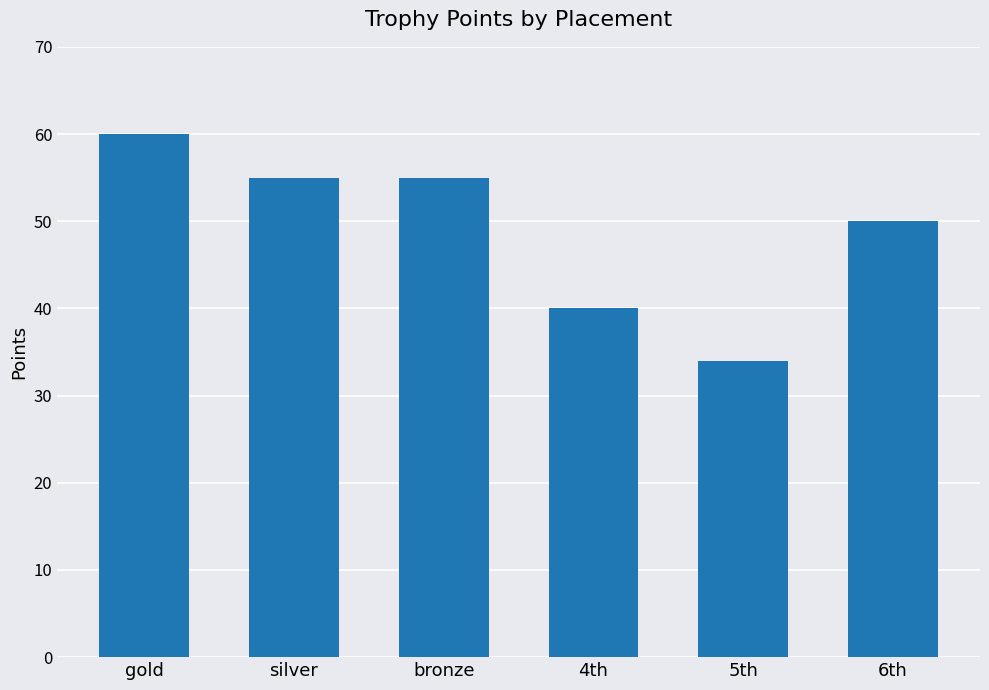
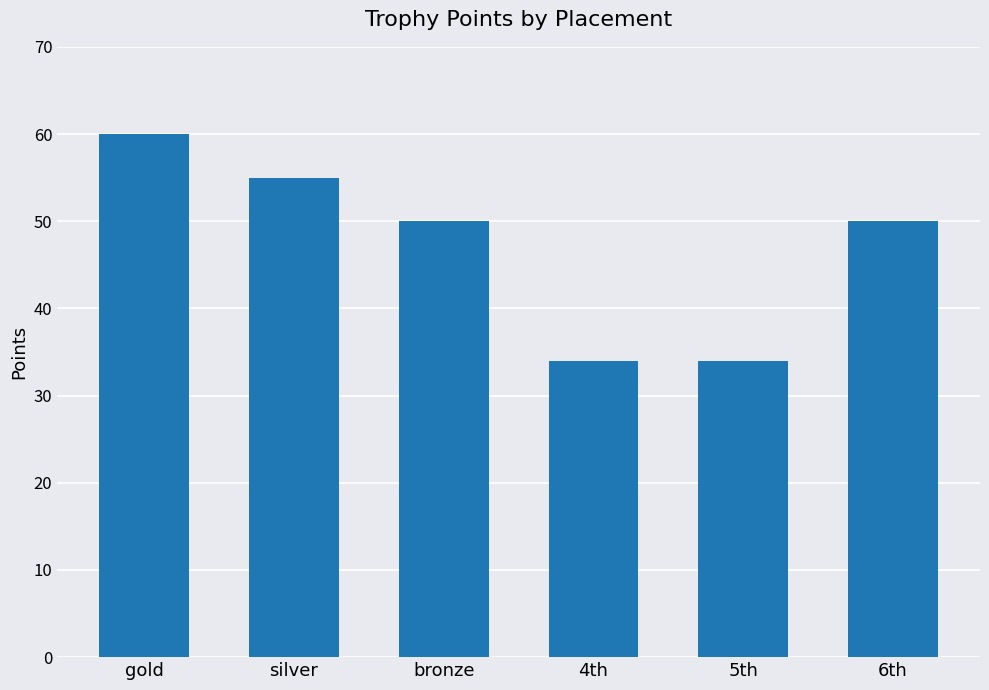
  {
    "gold": 60,
    "silver": 55,
-   "bronze": 55,
-   "4th": 40,
+   "bronze": 50,
+   "4th": 34,
    "5th": 34,
    "6th": 50
  }
